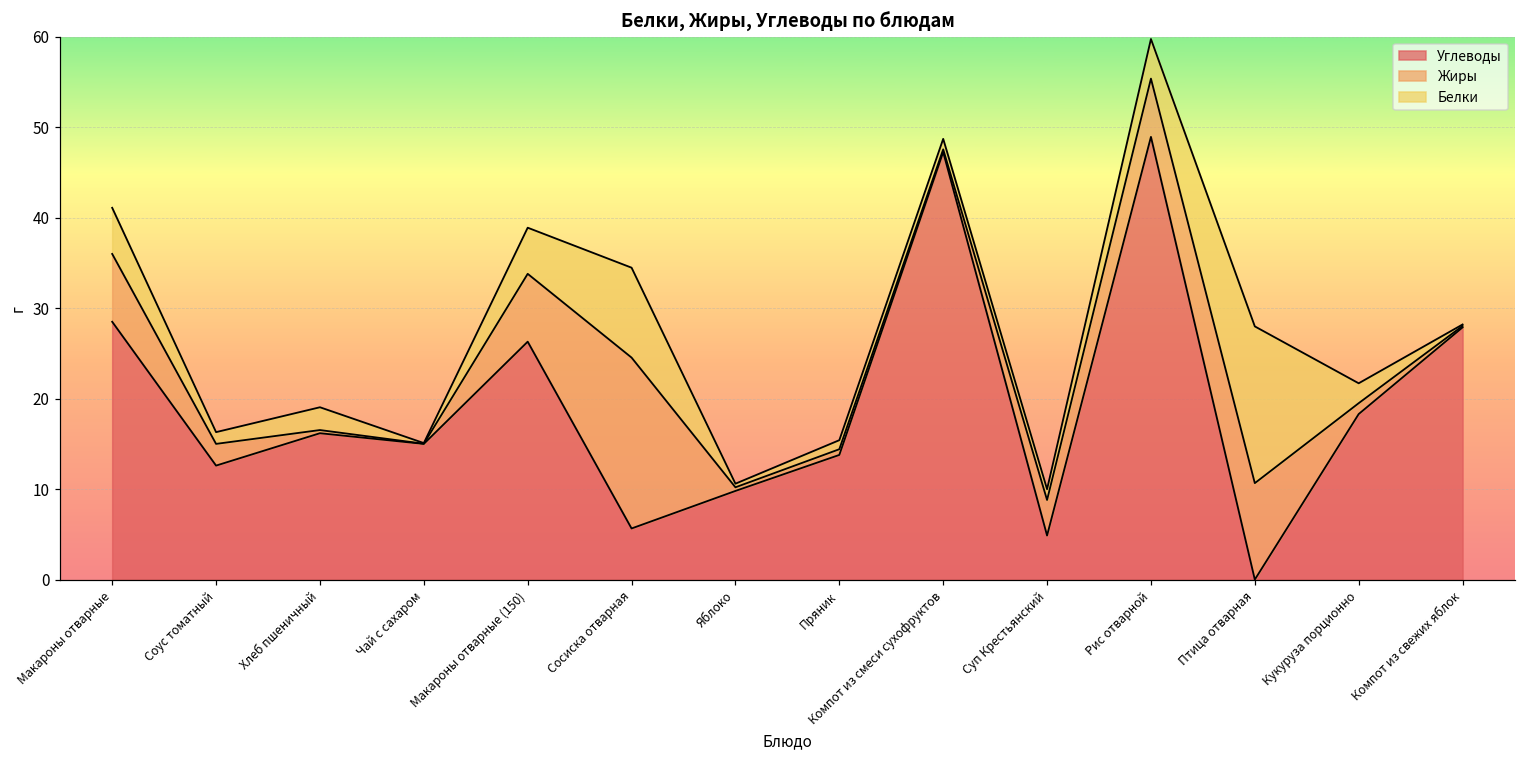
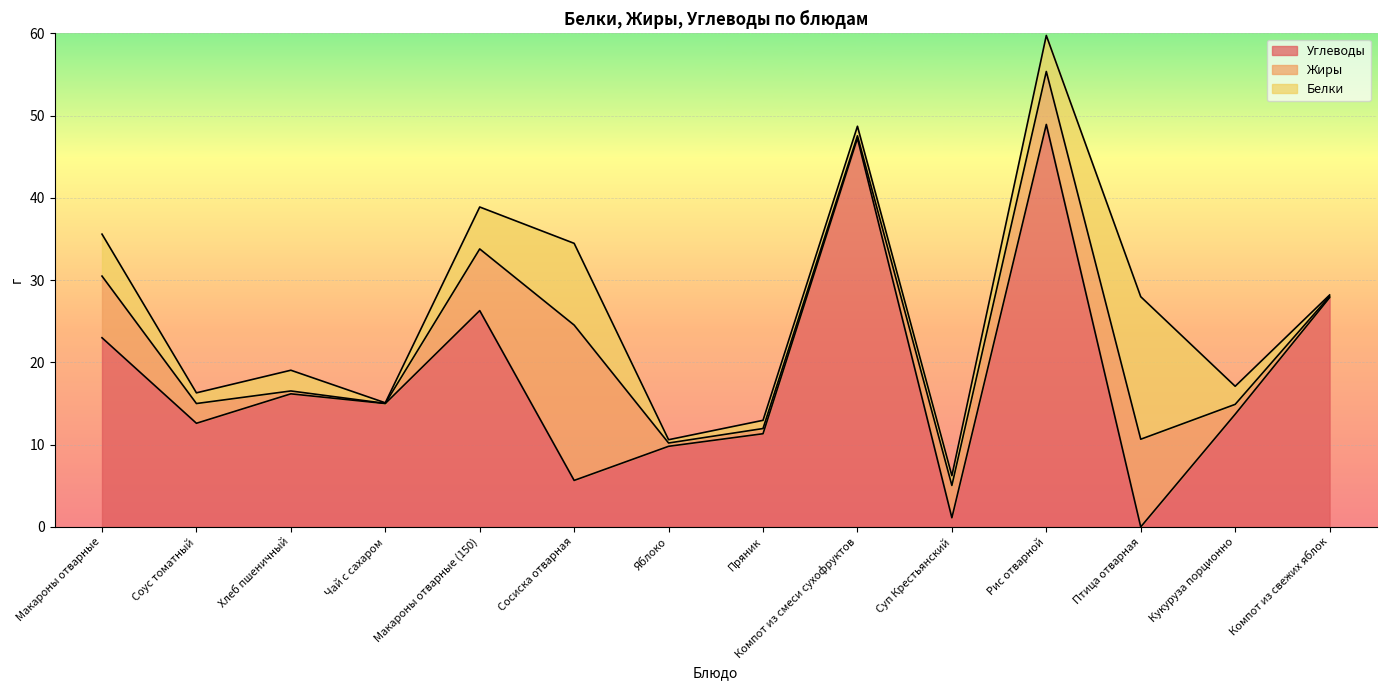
  {
    "Углеводы": {
-     "Макароны отварные": 29,
+     "Макароны отварные": 23,
      "Соус томатный": 13,
      "Хлеб пшеничный": 16,
      "Макароны отварные (150)": 26,
      "Сосиска отварная": 6,
      "Яблоко": 10,
-     "Пряник": 14,
-     "Суп Крестьянский": 5,
+     "Пряник": 11,
+     "Суп Крестьянский": 1,
      "Рис отварной": 49,
      "Птица отварная": 0,
-     "Кукуруза порционно": 18
+     "Кукуруза порционно": 14
    }
  }
